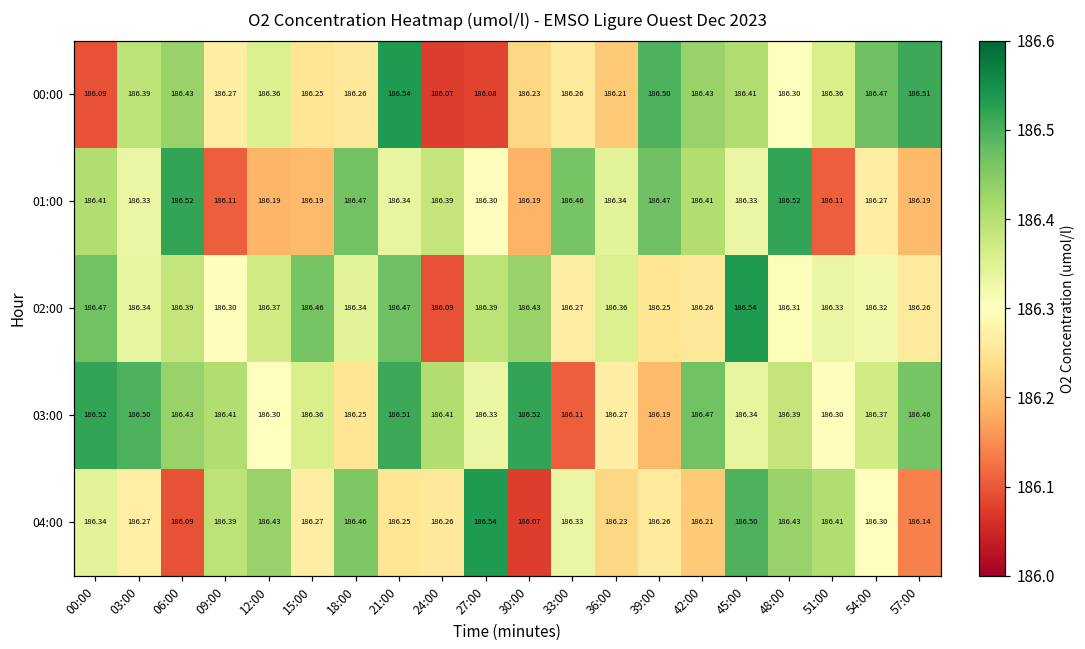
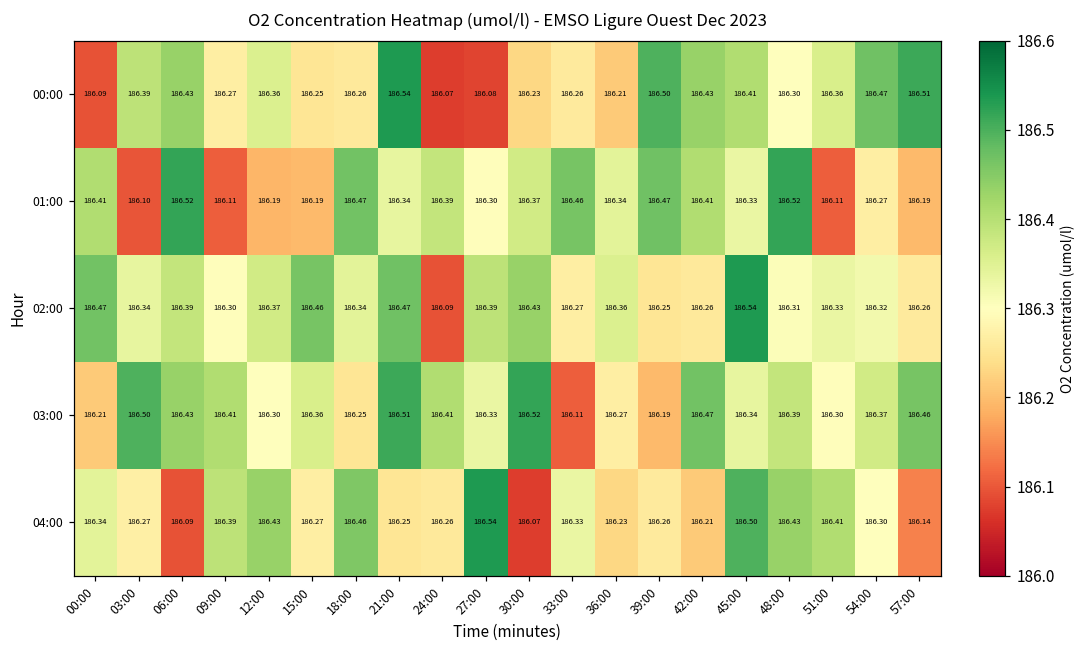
  {
    "00:00": {
      "00:00": 186.09,
      "03:00": 186.39,
      "06:00": 186.43,
      "09:00": 186.27,
      "12:00": 186.36,
      "15:00": 186.25,
      "18:00": 186.26,
      "21:00": 186.54,
      "24:00": 186.07,
      "27:00": 186.08,
      "30:00": 186.23,
      "33:00": 186.26,
      "36:00": 186.21,
      "39:00": 186.50,
      "42:00": 186.43,
      "45:00": 186.41,
      "48:00": 186.30,
      "51:00": 186.36,
      "54:00": 186.47,
      "57:00": 186.51
    },
    "01:00": {
      "00:00": 186.41,
-     "03:00": 186.33,
+     "03:00": 186.10,
      "06:00": 186.52,
      "09:00": 186.11,
      "12:00": 186.19,
      "15:00": 186.19,
      "18:00": 186.47,
      "21:00": 186.34,
      "24:00": 186.39,
      "27:00": 186.30,
-     "30:00": 186.19,
+     "30:00": 186.37,
      "33:00": 186.46,
      "36:00": 186.34,
      "39:00": 186.47,
      "42:00": 186.41,
      "45:00": 186.33,
      "48:00": 186.52,
      "51:00": 186.11,
      "54:00": 186.27,
      "57:00": 186.19
    },
    "02:00": {
      "00:00": 186.47,
      "03:00": 186.34,
      "06:00": 186.39,
      "09:00": 186.30,
      "12:00": 186.37,
      "15:00": 186.46,
      "18:00": 186.34,
      "21:00": 186.47,
      "24:00": 186.09,
      "27:00": 186.39,
      "30:00": 186.43,
      "33:00": 186.27,
      "36:00": 186.36,
      "39:00": 186.25,
      "42:00": 186.26,
      "45:00": 186.54,
      "48:00": 186.31,
      "51:00": 186.33,
      "54:00": 186.32,
      "57:00": 186.26
    },
    "03:00": {
-     "00:00": 186.52,
+     "00:00": 186.21,
      "03:00": 186.50,
      "06:00": 186.43,
      "09:00": 186.41,
      "12:00": 186.30,
      "15:00": 186.36,
      "18:00": 186.25,
      "21:00": 186.51,
      "24:00": 186.41,
      "27:00": 186.33,
      "30:00": 186.52,
      "33:00": 186.11,
      "36:00": 186.27,
      "39:00": 186.19,
      "42:00": 186.47,
      "45:00": 186.34,
      "48:00": 186.39,
      "51:00": 186.30,
      "54:00": 186.37,
      "57:00": 186.46
    },
    "04:00": {
      "00:00": 186.34,
      "03:00": 186.27,
      "06:00": 186.09,
      "09:00": 186.39,
      "12:00": 186.43,
      "15:00": 186.27,
      "18:00": 186.46,
      "21:00": 186.25,
      "24:00": 186.26,
      "27:00": 186.54,
      "30:00": 186.07,
      "33:00": 186.33,
      "36:00": 186.23,
      "39:00": 186.26,
      "42:00": 186.21,
      "45:00": 186.50,
      "48:00": 186.43,
      "51:00": 186.41,
      "54:00": 186.30,
      "57:00": 186.14
    }
  }
